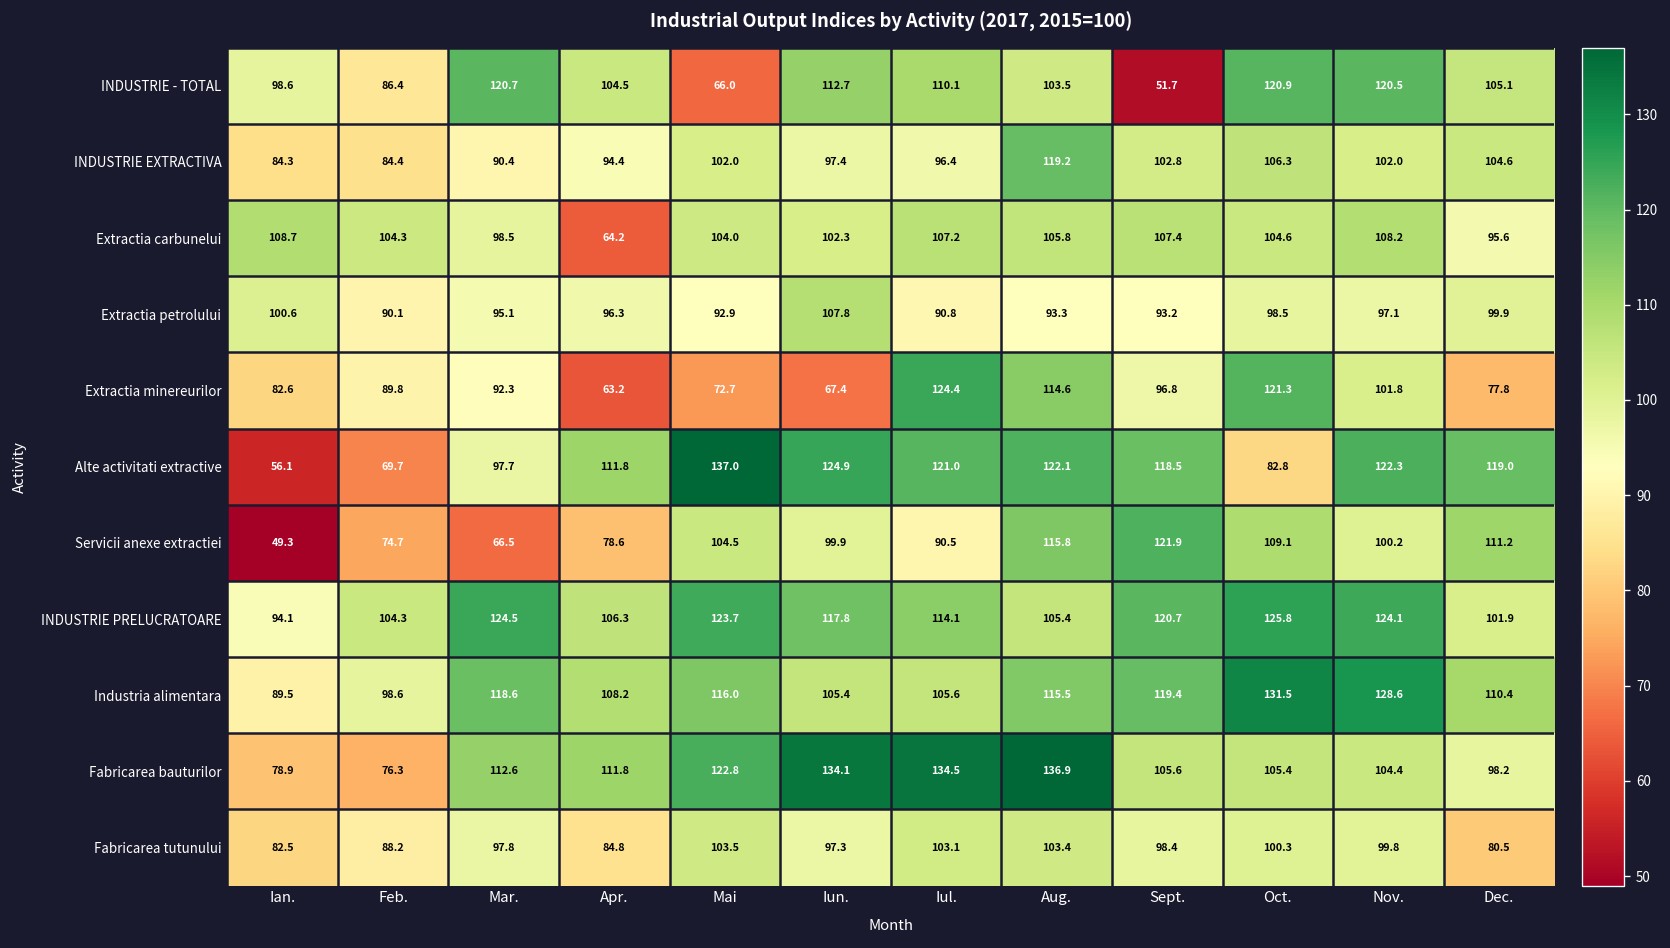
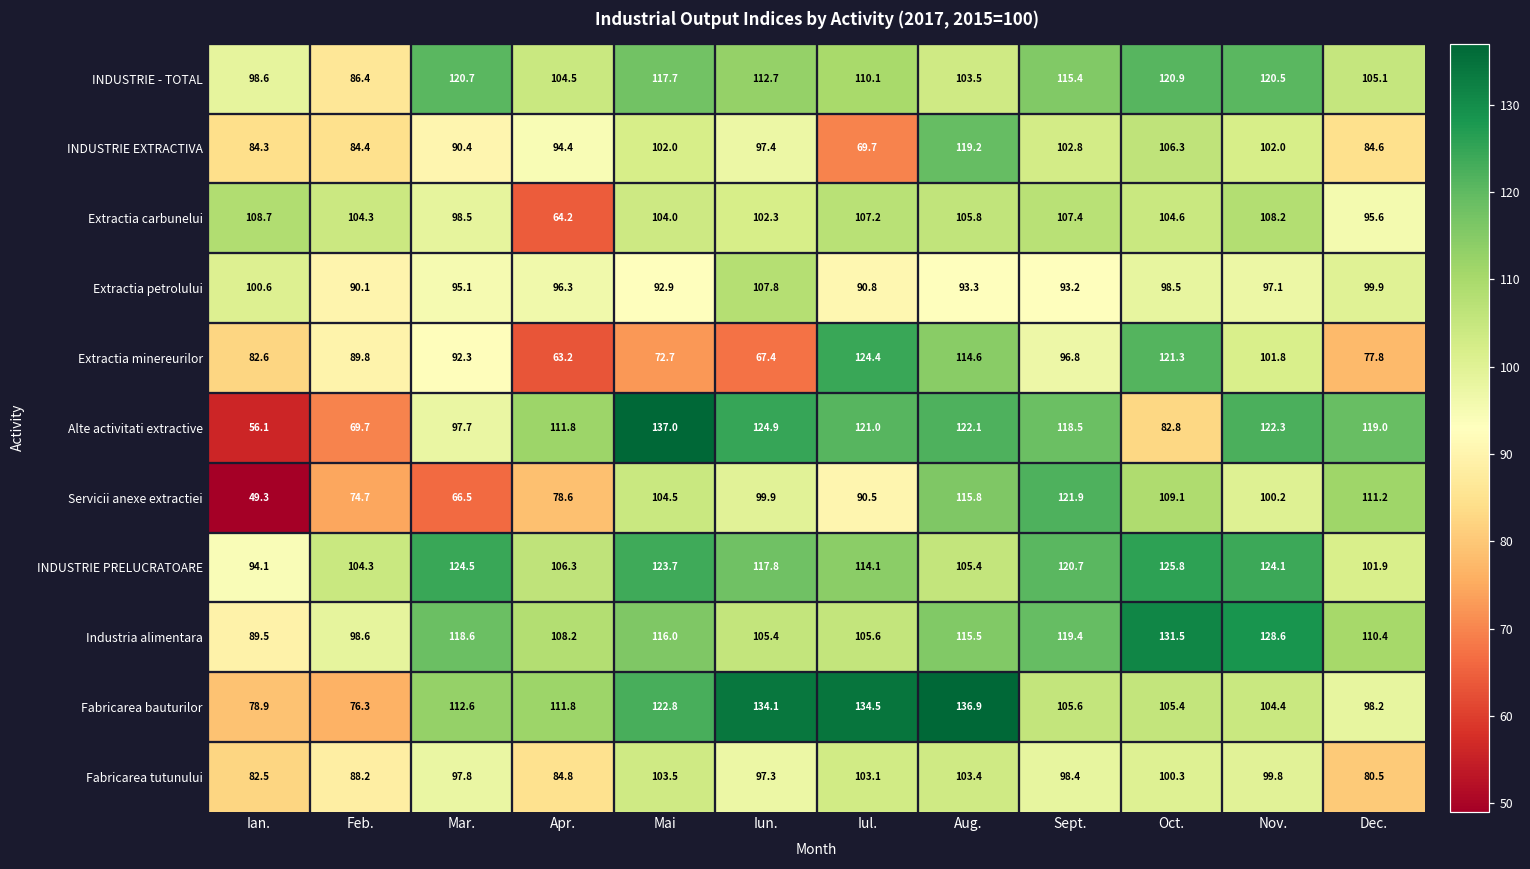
  {
    "INDUSTRIE - TOTAL": {
      "Ian.": 98.6,
      "Feb.": 86.4,
      "Mar.": 120.7,
      "Apr.": 104.5,
-     "Mai": 66.0,
+     "Mai": 117.7,
      "Iun.": 112.7,
      "Iul.": 110.1,
      "Aug.": 103.5,
-     "Sept.": 51.7,
+     "Sept.": 115.4,
      "Oct.": 120.9,
      "Nov.": 120.5,
      "Dec.": 105.1
    },
    "INDUSTRIE EXTRACTIVA": {
      "Ian.": 84.3,
      "Feb.": 84.4,
      "Mar.": 90.4,
      "Apr.": 94.4,
      "Mai": 102.0,
      "Iun.": 97.4,
-     "Iul.": 96.4,
+     "Iul.": 69.7,
      "Aug.": 119.2,
      "Sept.": 102.8,
      "Oct.": 106.3,
      "Nov.": 102.0,
-     "Dec.": 104.6
+     "Dec.": 84.6
    },
    "Extractia carbunelui": {
      "Ian.": 108.7,
      "Feb.": 104.3,
      "Mar.": 98.5,
      "Apr.": 64.2,
      "Mai": 104.0,
      "Iun.": 102.3,
      "Iul.": 107.2,
      "Aug.": 105.8,
      "Sept.": 107.4,
      "Oct.": 104.6,
      "Nov.": 108.2,
      "Dec.": 95.6
    },
    "Extractia petrolului": {
      "Ian.": 100.6,
      "Feb.": 90.1,
      "Mar.": 95.1,
      "Apr.": 96.3,
      "Mai": 92.9,
      "Iun.": 107.8,
      "Iul.": 90.8,
      "Aug.": 93.3,
      "Sept.": 93.2,
      "Oct.": 98.5,
      "Nov.": 97.1,
      "Dec.": 99.9
    },
    "Extractia minereurilor": {
      "Ian.": 82.6,
      "Feb.": 89.8,
      "Mar.": 92.3,
      "Apr.": 63.2,
      "Mai": 72.7,
      "Iun.": 67.4,
      "Iul.": 124.4,
      "Aug.": 114.6,
      "Sept.": 96.8,
      "Oct.": 121.3,
      "Nov.": 101.8,
      "Dec.": 77.8
    },
    "Alte activitati extractive": {
      "Ian.": 56.1,
      "Feb.": 69.7,
      "Mar.": 97.7,
      "Apr.": 111.8,
      "Mai": 137.0,
      "Iun.": 124.9,
      "Iul.": 121.0,
      "Aug.": 122.1,
      "Sept.": 118.5,
      "Oct.": 82.8,
      "Nov.": 122.3,
      "Dec.": 119.0
    },
    "Servicii anexe extractiei": {
      "Ian.": 49.3,
      "Feb.": 74.7,
      "Mar.": 66.5,
      "Apr.": 78.6,
      "Mai": 104.5,
      "Iun.": 99.9,
      "Iul.": 90.5,
      "Aug.": 115.8,
      "Sept.": 121.9,
      "Oct.": 109.1,
      "Nov.": 100.2,
      "Dec.": 111.2
    },
    "INDUSTRIE PRELUCRATOARE": {
      "Ian.": 94.1,
      "Feb.": 104.3,
      "Mar.": 124.5,
      "Apr.": 106.3,
      "Mai": 123.7,
      "Iun.": 117.8,
      "Iul.": 114.1,
      "Aug.": 105.4,
      "Sept.": 120.7,
      "Oct.": 125.8,
      "Nov.": 124.1,
      "Dec.": 101.9
    },
    "Industria alimentara": {
      "Ian.": 89.5,
      "Feb.": 98.6,
      "Mar.": 118.6,
      "Apr.": 108.2,
      "Mai": 116.0,
      "Iun.": 105.4,
      "Iul.": 105.6,
      "Aug.": 115.5,
      "Sept.": 119.4,
      "Oct.": 131.5,
      "Nov.": 128.6,
      "Dec.": 110.4
    },
    "Fabricarea bauturilor": {
      "Ian.": 78.9,
      "Feb.": 76.3,
      "Mar.": 112.6,
      "Apr.": 111.8,
      "Mai": 122.8,
      "Iun.": 134.1,
      "Iul.": 134.5,
      "Aug.": 136.9,
      "Sept.": 105.6,
      "Oct.": 105.4,
      "Nov.": 104.4,
      "Dec.": 98.2
    },
    "Fabricarea tutunului": {
      "Ian.": 82.5,
      "Feb.": 88.2,
      "Mar.": 97.8,
      "Apr.": 84.8,
      "Mai": 103.5,
      "Iun.": 97.3,
      "Iul.": 103.1,
      "Aug.": 103.4,
      "Sept.": 98.4,
      "Oct.": 100.3,
      "Nov.": 99.8,
      "Dec.": 80.5
    }
  }
